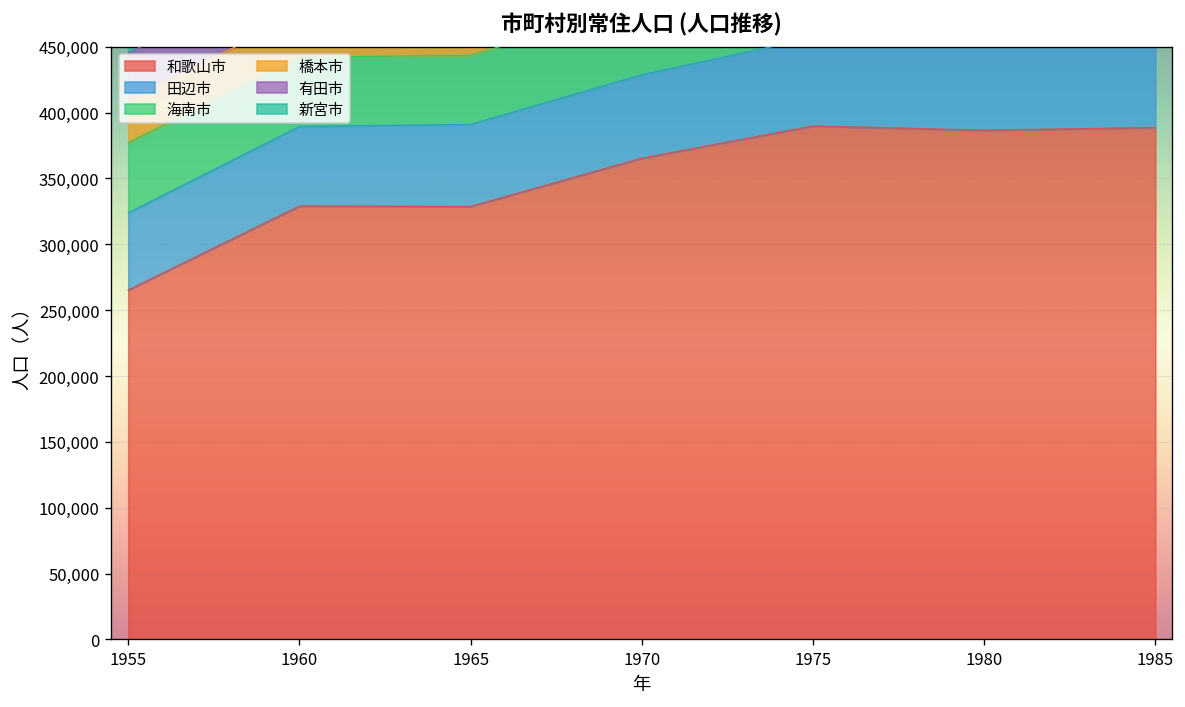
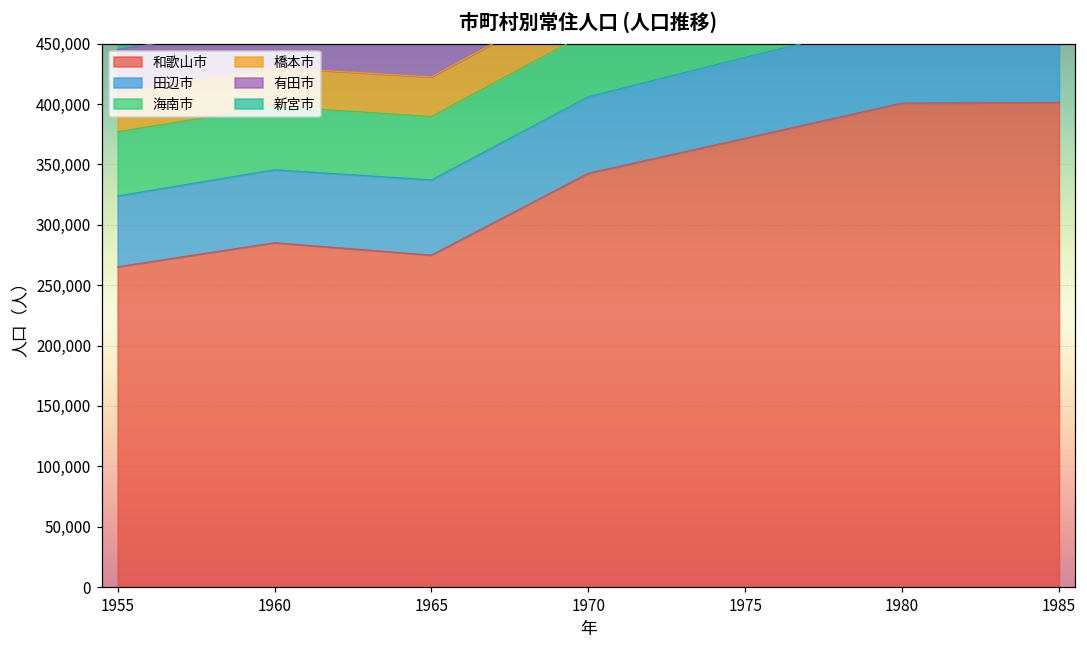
  {
    "和歌山市": {
      "1955": "265,000",
-     "1960": "329,000",
-     "1965": "329,000",
-     "1970": "365,000",
-     "1975": "390,000",
-     "1980": "387,000",
-     "1985": "389,000"
+     "1960": "285,000",
+     "1965": "275,000",
+     "1970": "343,000",
+     "1975": "372,000",
+     "1980": "401,000",
+     "1985": "401,000"
    },
    "田辺市": {
      "1955": "59,000",
      "1965": "62,000",
      "1970": "63,000"
    },
    "有田市": {
      "1955": "36,000"
    }
  }
